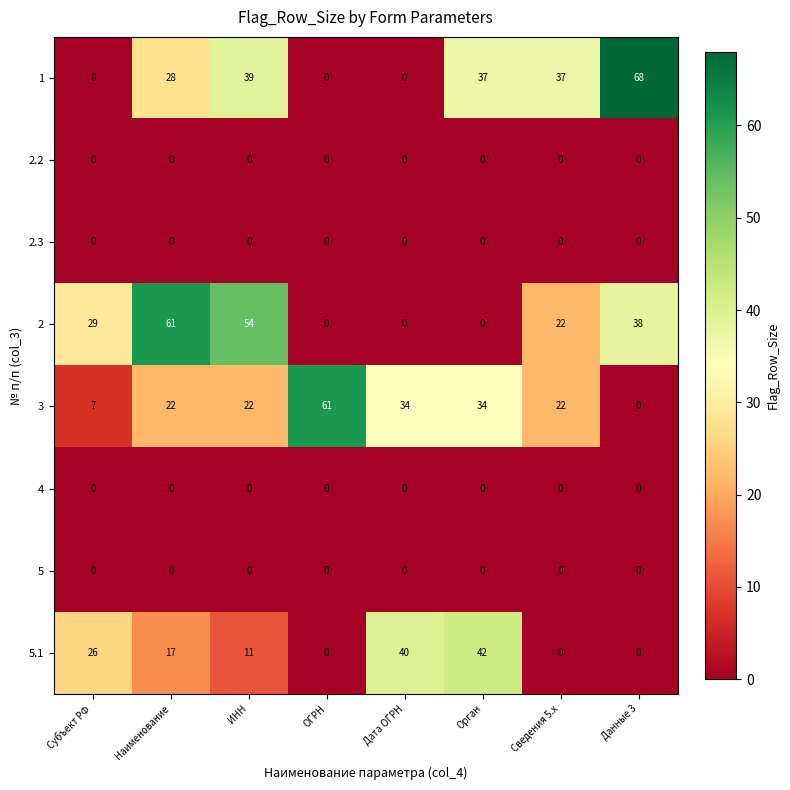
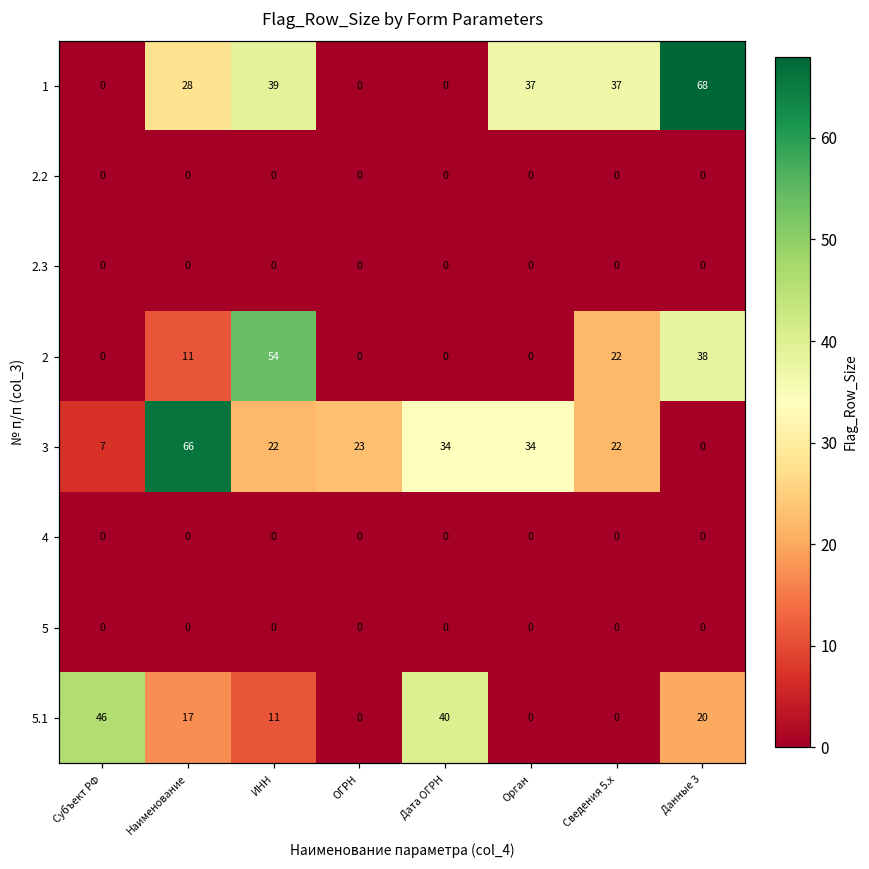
  {
    "1": {
      "Субъект РФ": 0,
      "Наименование": 28,
      "ИНН": 39,
      "ОГРН": 0,
      "Дата ОГРН": 0,
      "Орган": 37,
      "Сведения 5.x": 37,
      "Данные 3": 68
    },
    "2.2": {
      "Субъект РФ": 0,
      "Наименование": 0,
      "ИНН": 0,
      "ОГРН": 0,
      "Дата ОГРН": 0,
      "Орган": 0,
      "Сведения 5.x": 0,
      "Данные 3": 0
    },
    "2.3": {
      "Субъект РФ": 0,
      "Наименование": 0,
      "ИНН": 0,
      "ОГРН": 0,
      "Дата ОГРН": 0,
      "Орган": 0,
      "Сведения 5.x": 0,
      "Данные 3": 0
    },
    "2": {
-     "Субъект РФ": 29,
-     "Наименование": 61,
+     "Субъект РФ": 0,
+     "Наименование": 11,
      "ИНН": 54,
      "ОГРН": 0,
      "Дата ОГРН": 0,
      "Орган": 0,
      "Сведения 5.x": 22,
      "Данные 3": 38
    },
    "3": {
      "Субъект РФ": 7,
-     "Наименование": 22,
+     "Наименование": 66,
      "ИНН": 22,
-     "ОГРН": 61,
+     "ОГРН": 23,
      "Дата ОГРН": 34,
      "Орган": 34,
      "Сведения 5.x": 22,
      "Данные 3": 0
    },
    "4": {
      "Субъект РФ": 0,
      "Наименование": 0,
      "ИНН": 0,
      "ОГРН": 0,
      "Дата ОГРН": 0,
      "Орган": 0,
      "Сведения 5.x": 0,
      "Данные 3": 0
    },
    "5": {
      "Субъект РФ": 0,
      "Наименование": 0,
      "ИНН": 0,
      "ОГРН": 0,
      "Дата ОГРН": 0,
      "Орган": 0,
      "Сведения 5.x": 0,
      "Данные 3": 0
    },
    "5.1": {
-     "Субъект РФ": 26,
+     "Субъект РФ": 46,
      "Наименование": 17,
      "ИНН": 11,
      "ОГРН": 0,
      "Дата ОГРН": 40,
-     "Орган": 42,
+     "Орган": 0,
      "Сведения 5.x": 0,
-     "Данные 3": 0
+     "Данные 3": 20
    }
  }
